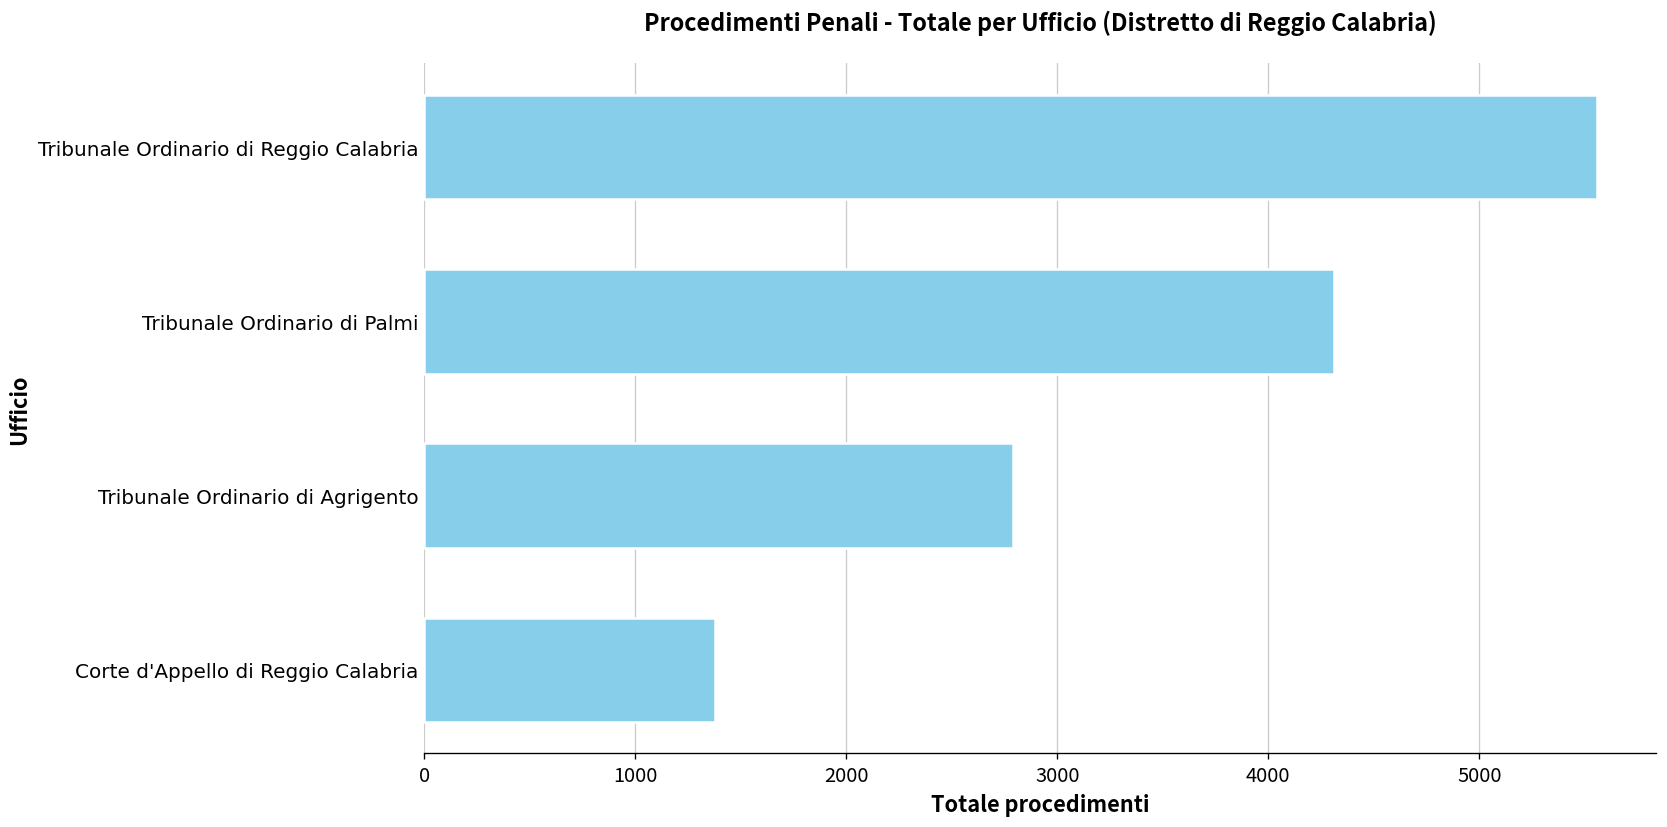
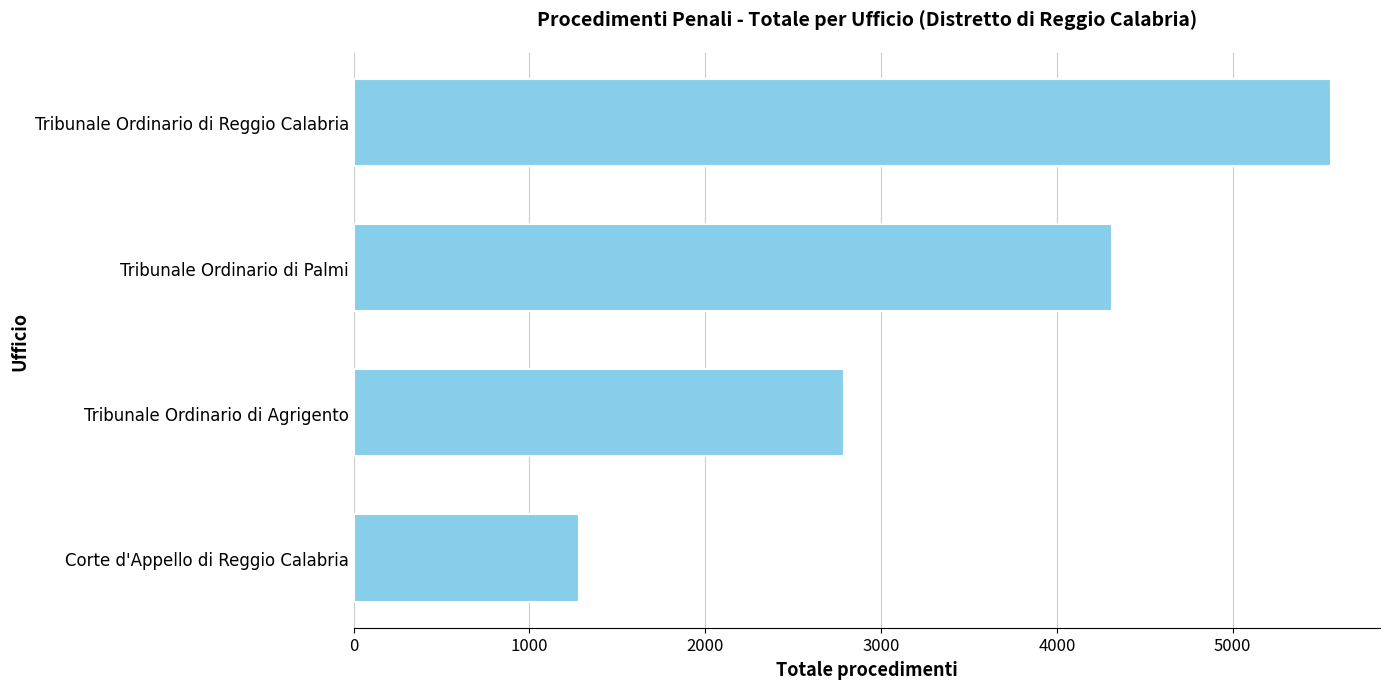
  {
    "Tribunale Ordinario di Reggio Calabria": 5560,
    "Tribunale Ordinario di Palmi": 4310,
    "Tribunale Ordinario di Agrigento": 2790,
-   "Corte d'Appello di Reggio Calabria": 1380
+   "Corte d'Appello di Reggio Calabria": 1280
  }
